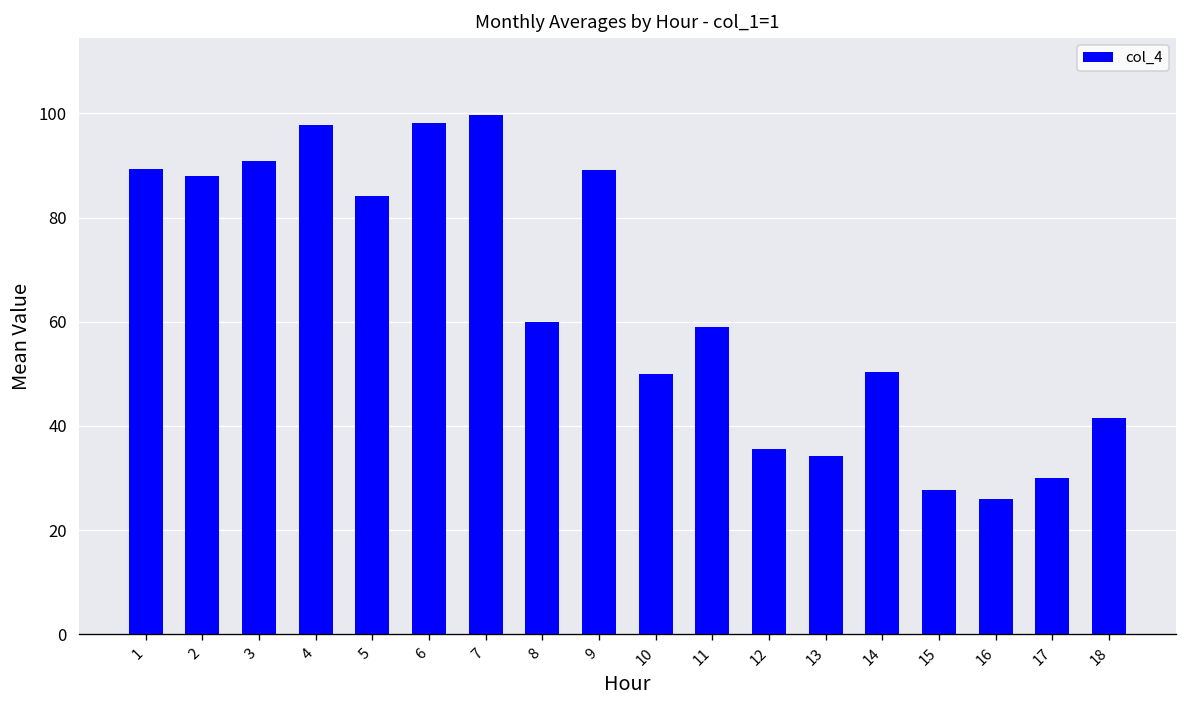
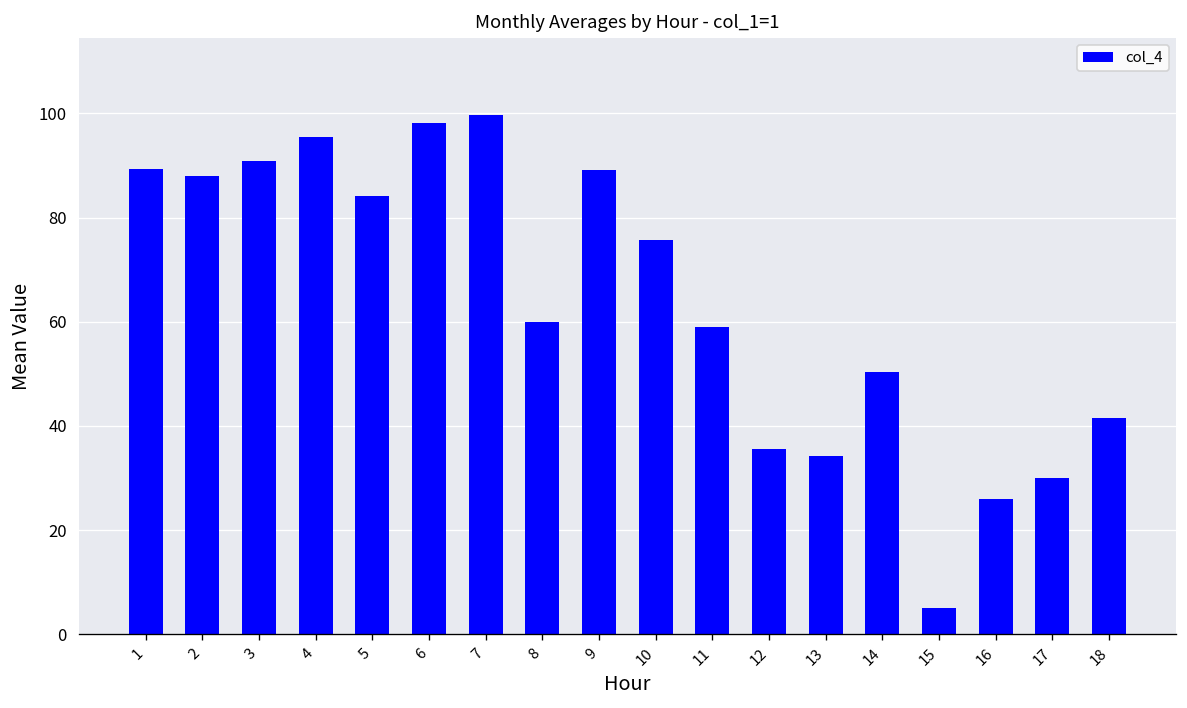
  {
    "1": 89,
    "2": 88,
    "3": 91,
-   "4": 98,
+   "4": 95,
    "5": 84,
    "6": 98,
    "7": 100,
    "8": 60,
    "9": 89,
-   "10": 50,
+   "10": 76,
    "11": 59,
    "12": 36,
    "13": 34,
    "14": 50,
-   "15": 28,
+   "15": 5,
    "16": 26,
    "17": 30,
    "18": 42
  }
